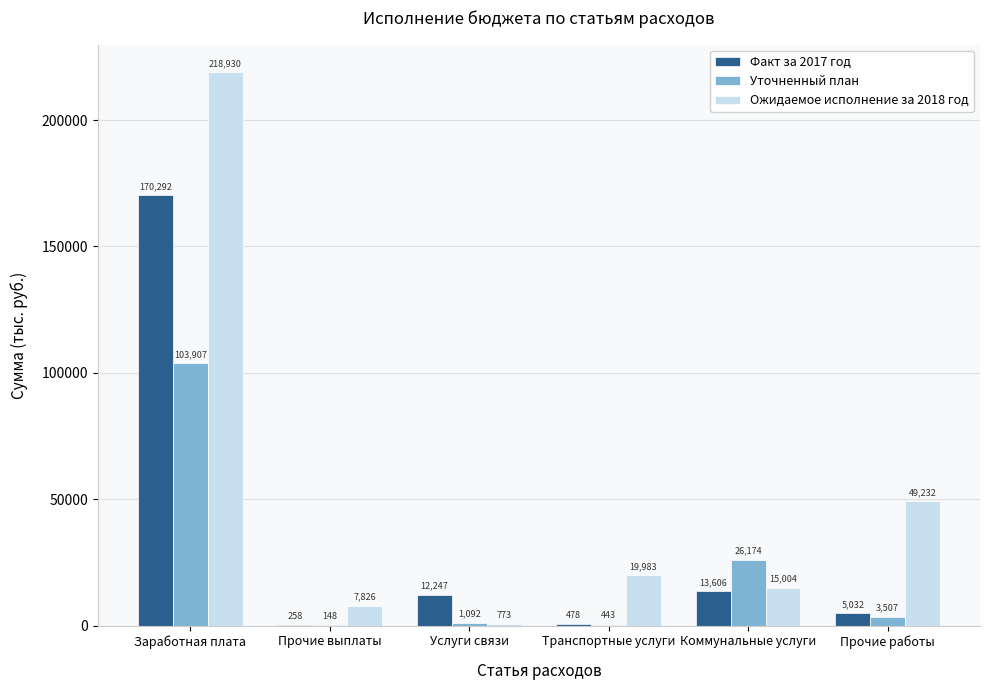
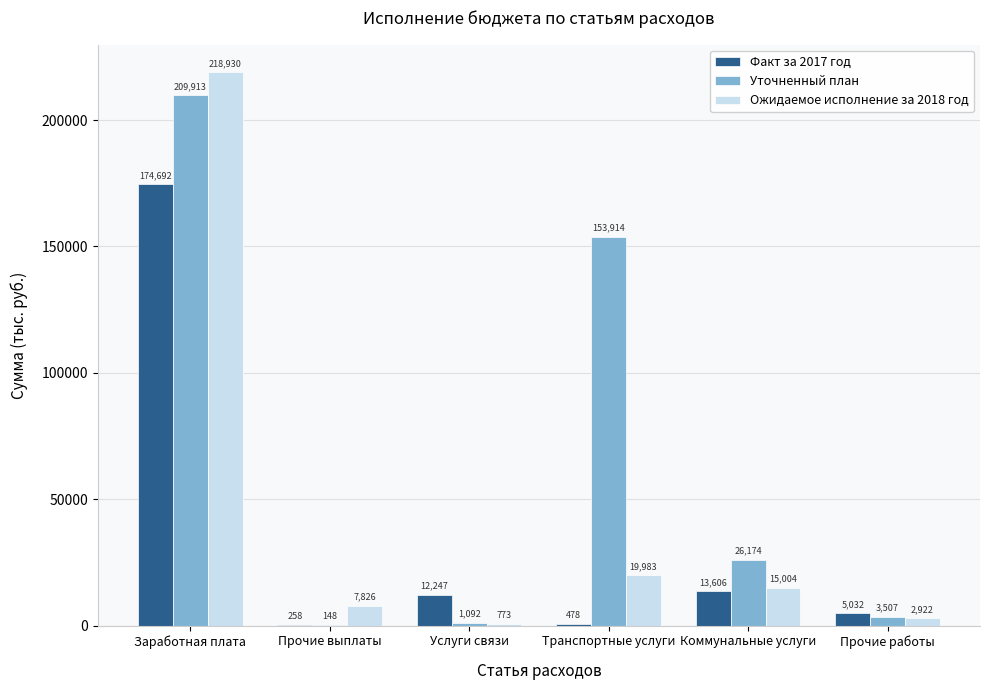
  {
    "Факт за 2017 год": {
-     "Заработная плата": "170,292",
+     "Заработная плата": "174,692",
      "Прочие выплаты": "258",
      "Услуги связи": "12,247",
      "Транспортные услуги": "478",
      "Коммунальные услуги": "13,606",
      "Прочие работы": "5,032"
    },
    "Уточненный план": {
-     "Заработная плата": "103,907",
+     "Заработная плата": "209,913",
      "Прочие выплаты": "148",
      "Услуги связи": "1,092",
-     "Транспортные услуги": "443",
+     "Транспортные услуги": "153,914",
      "Коммунальные услуги": "26,174",
      "Прочие работы": "3,507"
    },
    "Ожидаемое исполнение за 2018 год": {
      "Заработная плата": "218,930",
      "Прочие выплаты": "7,826",
      "Услуги связи": "773",
      "Транспортные услуги": "19,983",
      "Коммунальные услуги": "15,004",
-     "Прочие работы": "49,232"
+     "Прочие работы": "2,922"
    }
  }
